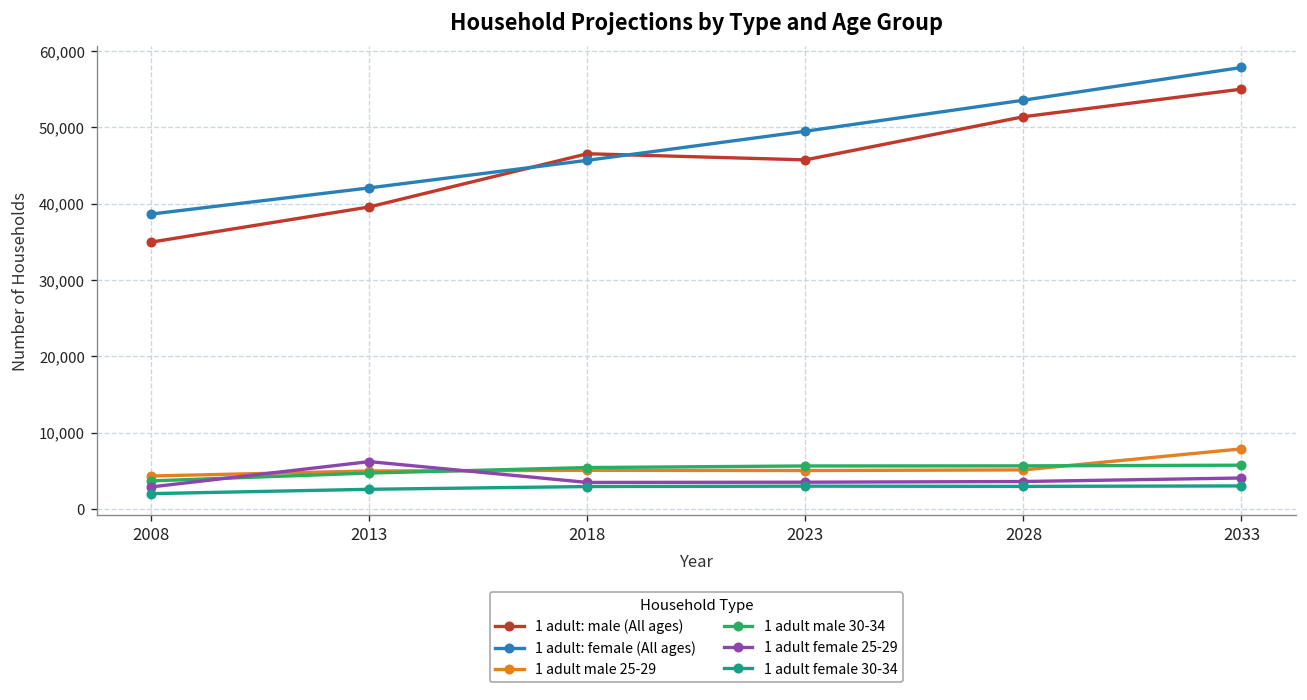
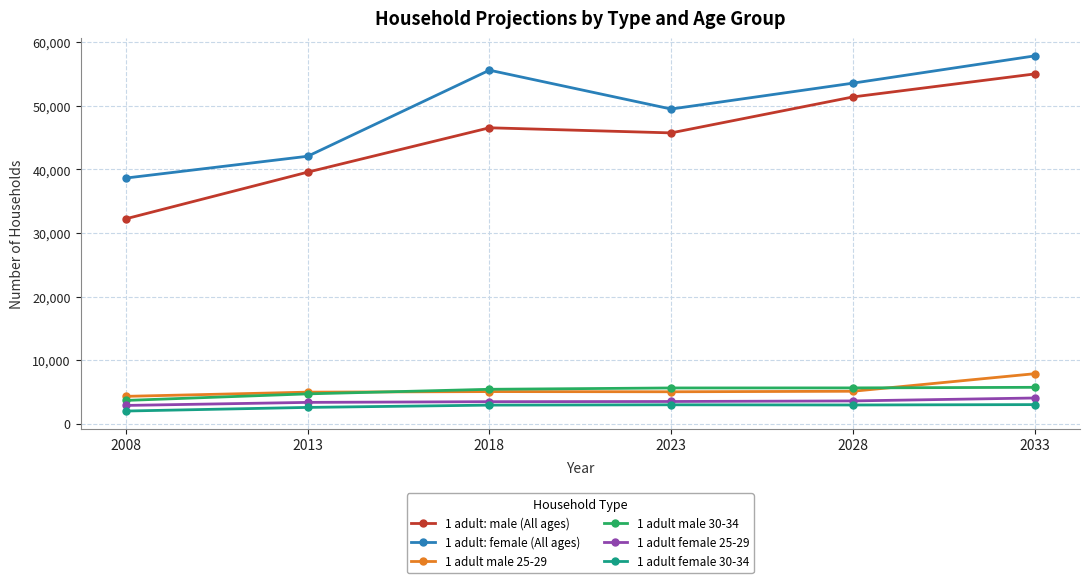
  {
    "1 adult: male (All ages)": {
-     "2008": "35,000",
+     "2008": "32,000",
      "2013": "40,000",
      "2018": "47,000",
      "2023": "46,000",
      "2028": "51,000",
      "2033": "55,000"
    },
    "1 adult: female (All ages)": {
      "2008": "39,000",
      "2013": "42,000",
-     "2018": "46,000",
+     "2018": "56,000",
      "2023": "50,000",
      "2028": "54,000",
      "2033": "58,000"
    },
    "1 adult male 25-29": {
      "2008": "4,000",
      "2023": "5,000",
      "2028": "5,000",
      "2033": "8,000"
    },
    "1 adult female 25-29": {
      "2008": "3,000",
-     "2013": "6,000",
+     "2013": "3,000",
      "2018": "3,000",
      "2023": "3,000",
      "2028": "4,000",
      "2033": "4,000"
    }
  }
